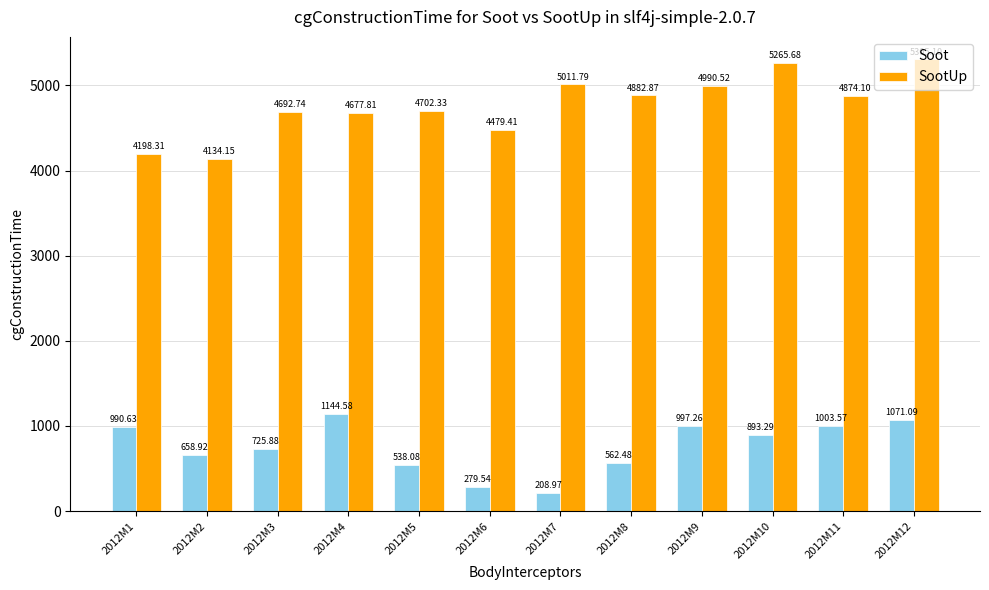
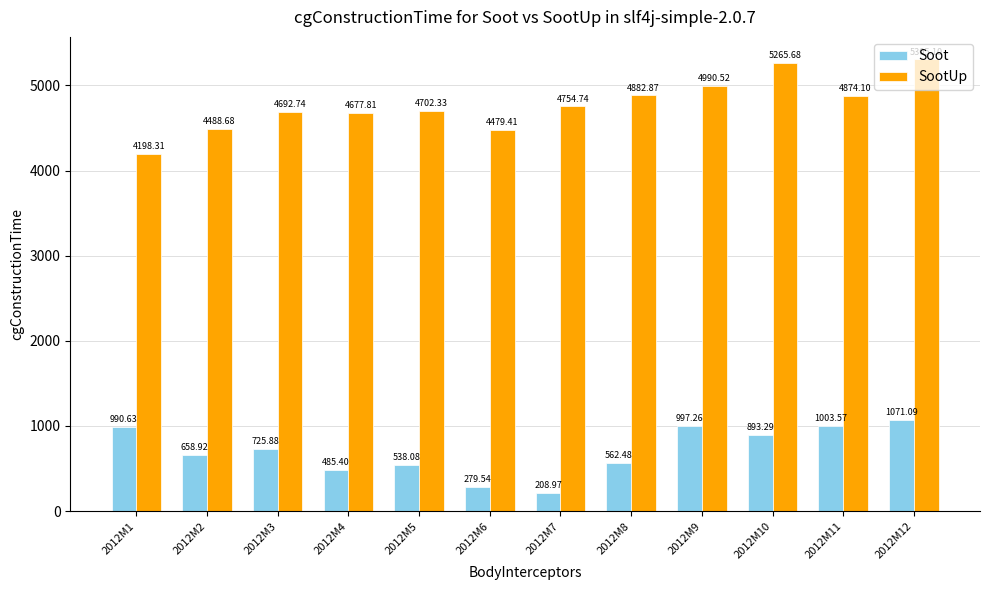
  {
    "Soot": {
      "2012M1": 990.63,
      "2012M2": 658.92,
      "2012M3": 725.88,
-     "2012M4": 1144.58,
+     "2012M4": 485.40,
      "2012M5": 538.08,
      "2012M6": 279.54,
      "2012M7": 208.97,
      "2012M8": 562.48,
      "2012M9": 997.26,
      "2012M10": 893.29,
      "2012M11": 1003.57,
      "2012M12": 1071.09
    },
    "SootUp": {
      "2012M1": 4198.31,
-     "2012M2": 4134.15,
+     "2012M2": 4488.68,
      "2012M3": 4692.74,
      "2012M4": 4677.81,
      "2012M5": 4702.33,
      "2012M6": 4479.41,
-     "2012M7": 5011.79,
+     "2012M7": 4754.74,
      "2012M8": 4882.87,
      "2012M9": 4990.52,
      "2012M10": 5265.68,
      "2012M11": 4874.10
    }
  }
